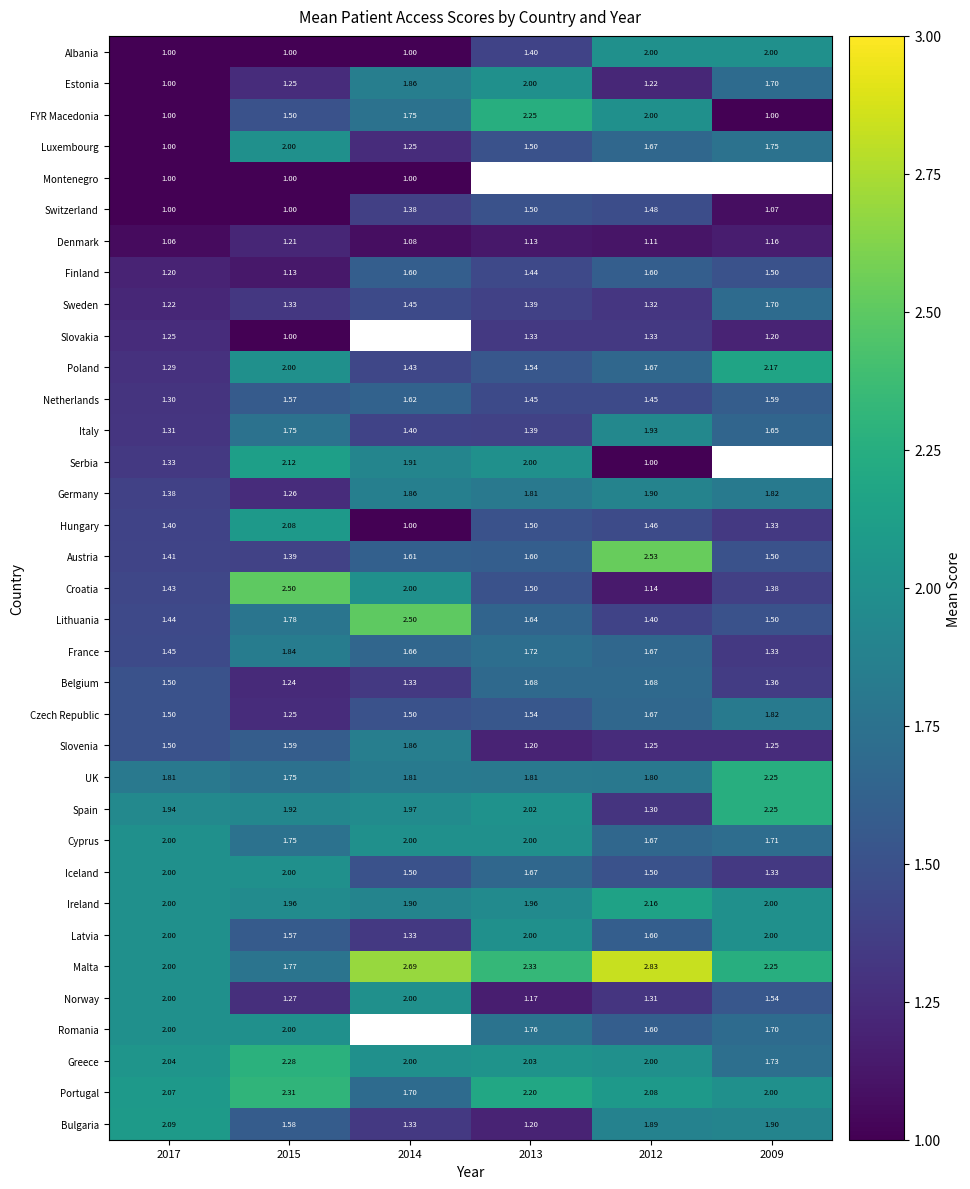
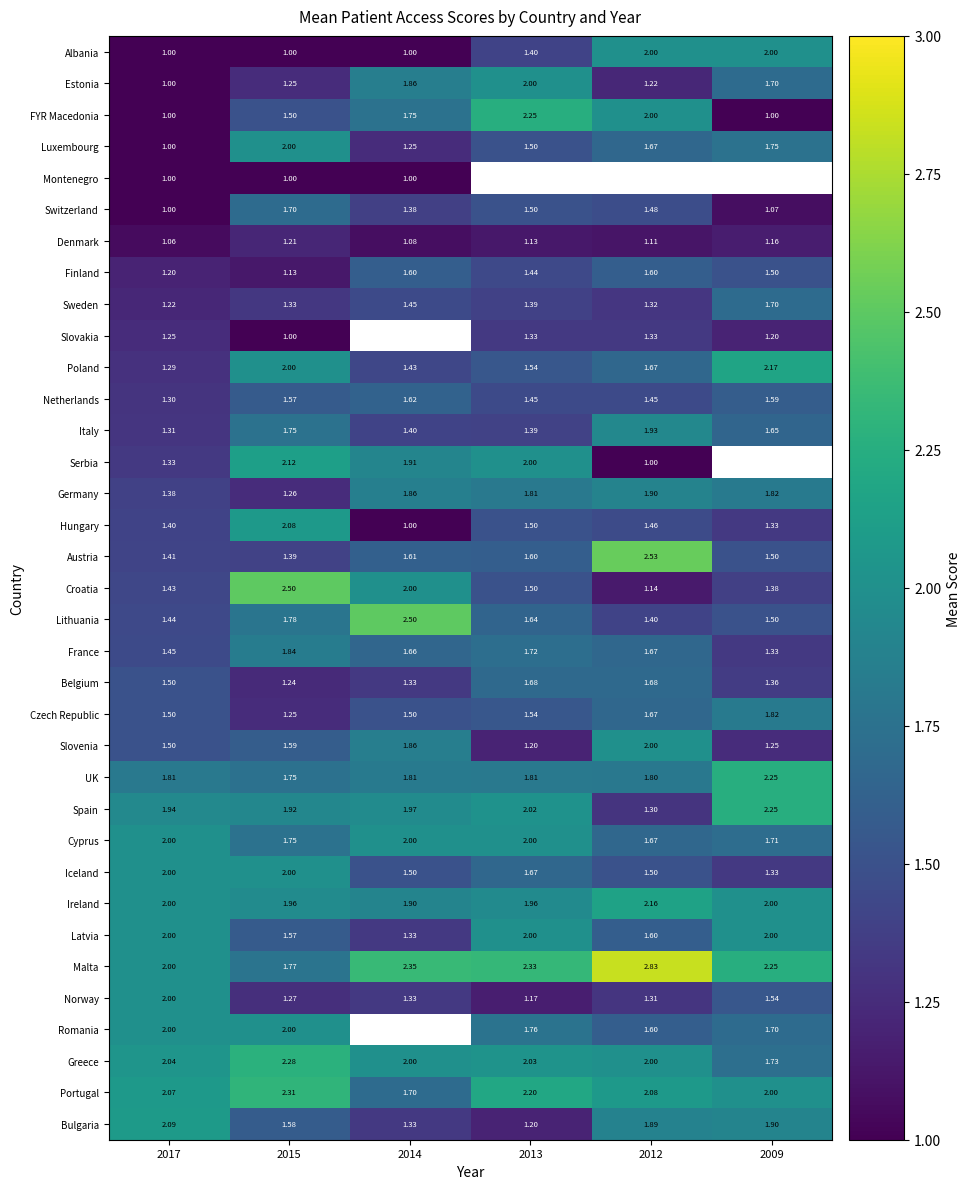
  {
    "Switzerland": {
      "2017": 1.00,
-     "2015": 1.00,
+     "2015": 1.70,
      "2014": 1.38,
      "2013": 1.50,
      "2012": 1.48,
      "2009": 1.07
    },
    "Slovenia": {
      "2017": 1.50,
      "2015": 1.59,
      "2014": 1.86,
      "2013": 1.20,
-     "2012": 1.25,
+     "2012": 2.00,
      "2009": 1.25
    },
    "Malta": {
      "2017": 2.00,
      "2015": 1.77,
-     "2014": 2.69,
+     "2014": 2.35,
      "2013": 2.33,
      "2012": 2.83,
      "2009": 2.25
    },
    "Norway": {
      "2017": 2.00,
      "2015": 1.27,
-     "2014": 2.00,
+     "2014": 1.33,
      "2013": 1.17,
      "2012": 1.31,
      "2009": 1.54
    }
  }
